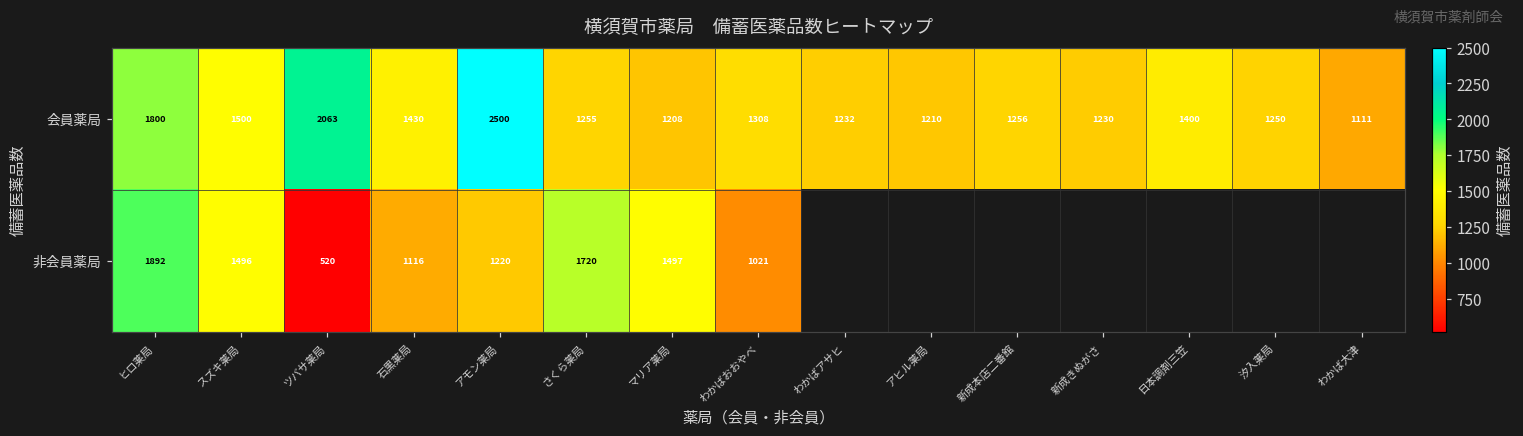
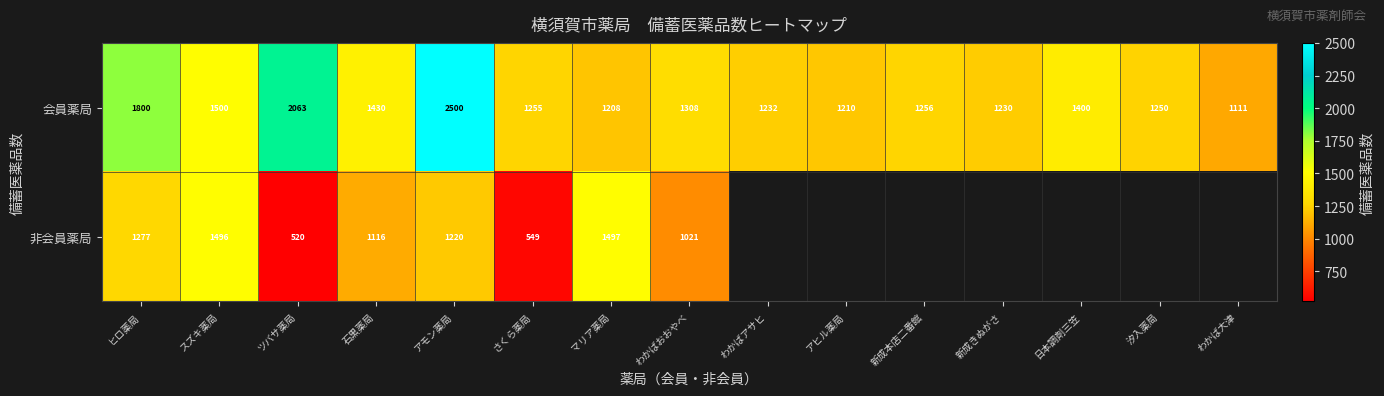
  {
    "会員薬局": {
      "ヒロ薬局": 1800,
      "スズキ薬局": 1500,
      "ツバサ薬局": 2063,
      "石黒薬局": 1430,
      "アモン薬局": 2500,
      "さくら薬局": 1255,
      "マリア薬局": 1208,
      "わかばおおやべ": 1308,
      "わかばアサヒ": 1232,
      "アヒル薬局": 1210,
      "新成本店二番館": 1256,
      "新成きぬがさ": 1230,
      "日本調剤三笠": 1400,
      "汐入薬局": 1250,
      "わかば大津": 1111
    },
    "非会員薬局": {
-     "ヒロ薬局": 1892,
+     "ヒロ薬局": 1277,
      "スズキ薬局": 1496,
      "ツバサ薬局": 520,
      "石黒薬局": 1116,
      "アモン薬局": 1220,
-     "さくら薬局": 1720,
+     "さくら薬局": 549,
      "マリア薬局": 1497,
      "わかばおおやべ": 1021
    }
  }
